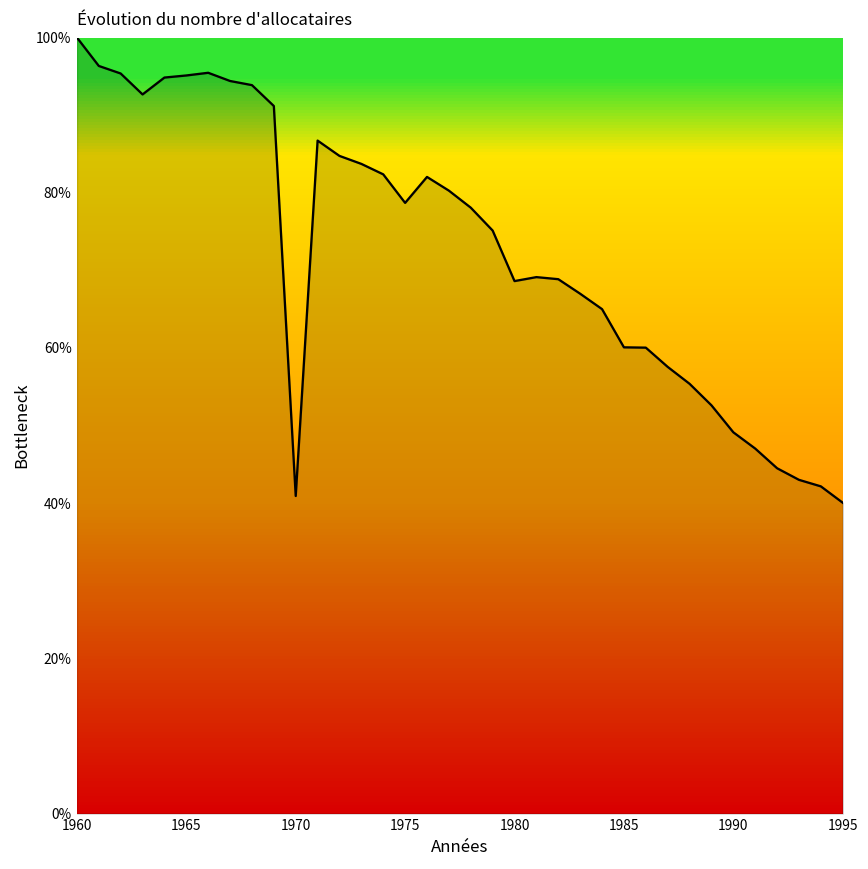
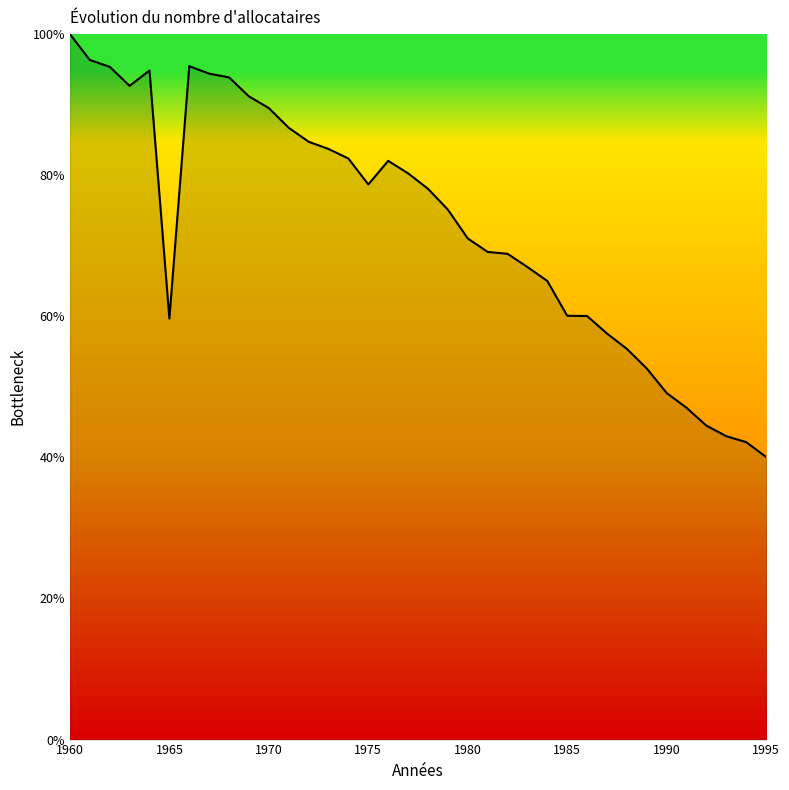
  {
    "1960": "100%",
-   "1965": "95%",
-   "1970": "41%",
+   "1965": "60%",
+   "1970": "90%",
    "1975": "79%",
-   "1980": "69%",
+   "1980": "71%",
    "1985": "60%",
    "1990": "49%",
    "1995": "40%"
  }
